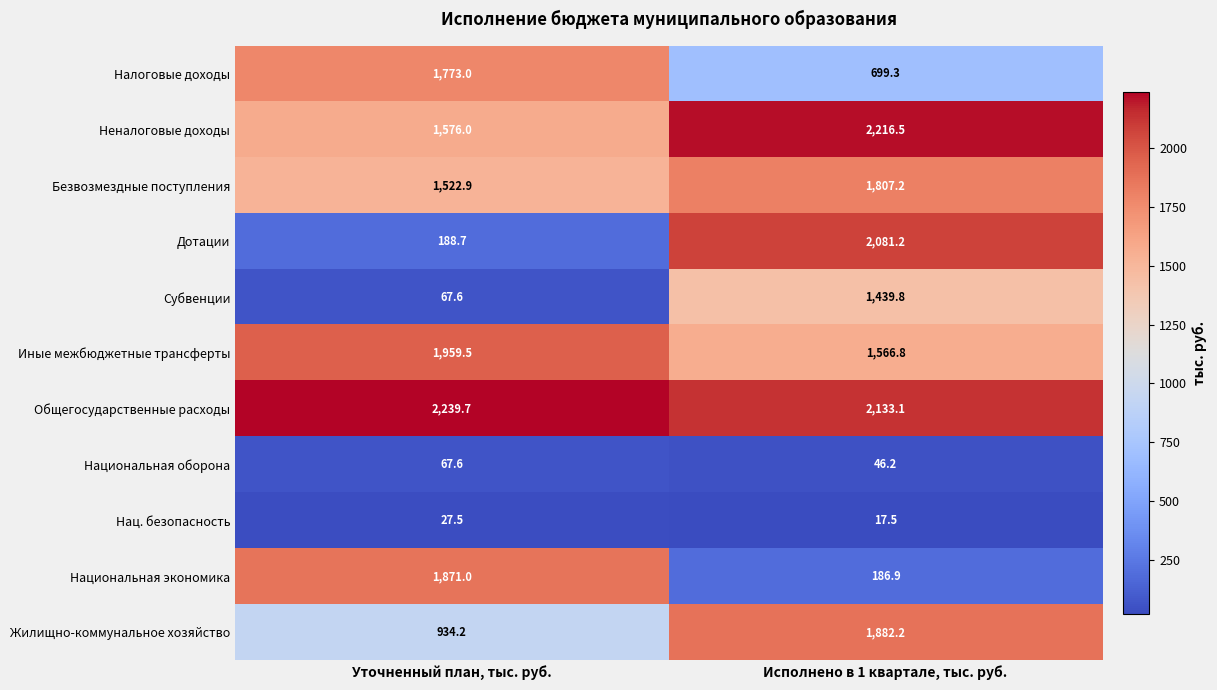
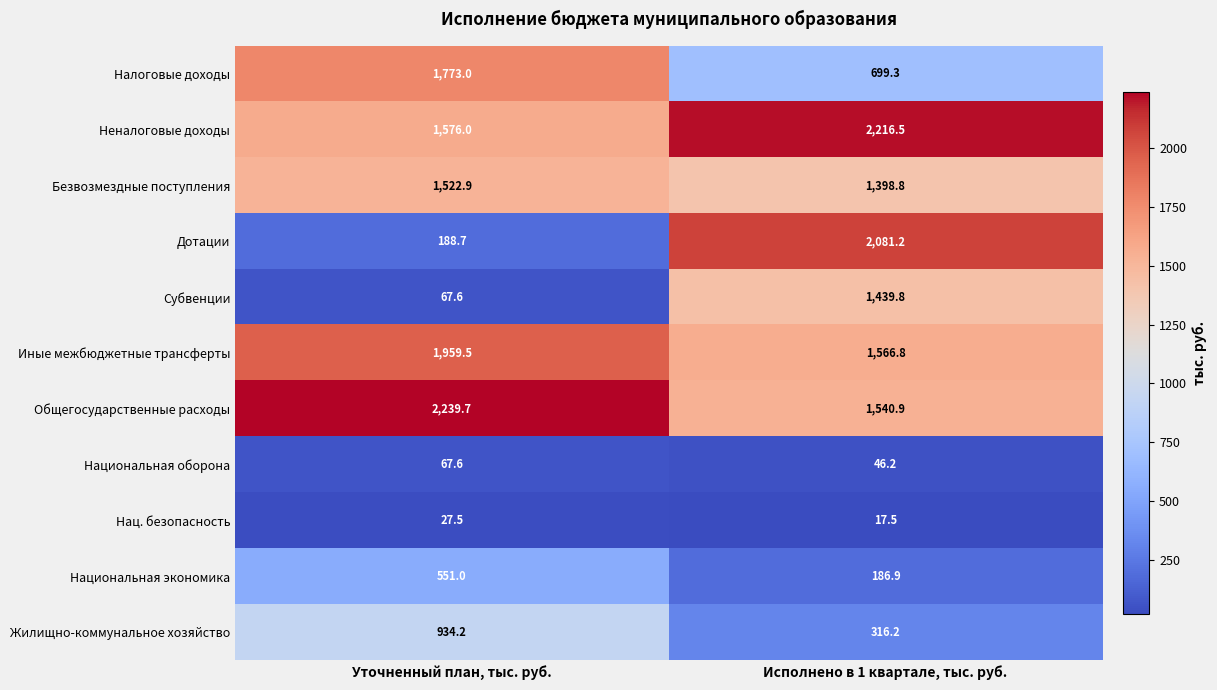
  {
    "Налоговые доходы": {
      "Уточненный план, тыс. руб.": "1,773.0",
      "Исполнено в 1 квартале, тыс. руб.": "699.3"
    },
    "Неналоговые доходы": {
      "Уточненный план, тыс. руб.": "1,576.0",
      "Исполнено в 1 квартале, тыс. руб.": "2,216.5"
    },
    "Безвозмездные поступления": {
      "Уточненный план, тыс. руб.": "1,522.9",
-     "Исполнено в 1 квартале, тыс. руб.": "1,807.2"
+     "Исполнено в 1 квартале, тыс. руб.": "1,398.8"
    },
    "Дотации": {
      "Уточненный план, тыс. руб.": "188.7",
      "Исполнено в 1 квартале, тыс. руб.": "2,081.2"
    },
    "Субвенции": {
      "Уточненный план, тыс. руб.": "67.6",
      "Исполнено в 1 квартале, тыс. руб.": "1,439.8"
    },
    "Иные межбюджетные трансферты": {
      "Уточненный план, тыс. руб.": "1,959.5",
      "Исполнено в 1 квартале, тыс. руб.": "1,566.8"
    },
    "Общегосударственные расходы": {
      "Уточненный план, тыс. руб.": "2,239.7",
-     "Исполнено в 1 квартале, тыс. руб.": "2,133.1"
+     "Исполнено в 1 квартале, тыс. руб.": "1,540.9"
    },
    "Национальная оборона": {
      "Уточненный план, тыс. руб.": "67.6",
      "Исполнено в 1 квартале, тыс. руб.": "46.2"
    },
    "Нац. безопасность": {
      "Уточненный план, тыс. руб.": "27.5",
      "Исполнено в 1 квартале, тыс. руб.": "17.5"
    },
    "Национальная экономика": {
-     "Уточненный план, тыс. руб.": "1,871.0",
+     "Уточненный план, тыс. руб.": "551.0",
      "Исполнено в 1 квартале, тыс. руб.": "186.9"
    },
    "Жилищно-коммунальное хозяйство": {
      "Уточненный план, тыс. руб.": "934.2",
-     "Исполнено в 1 квартале, тыс. руб.": "1,882.2"
+     "Исполнено в 1 квартале, тыс. руб.": "316.2"
    }
  }
